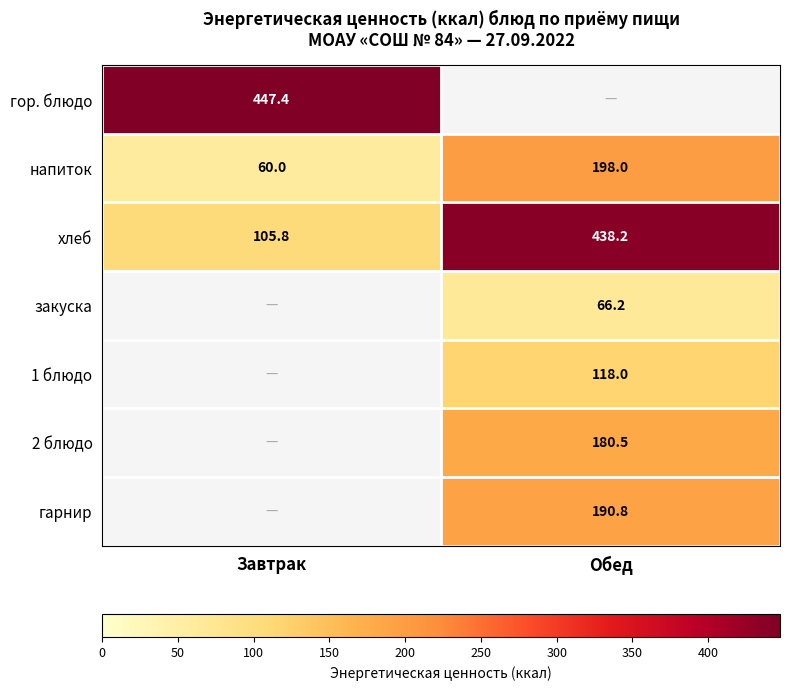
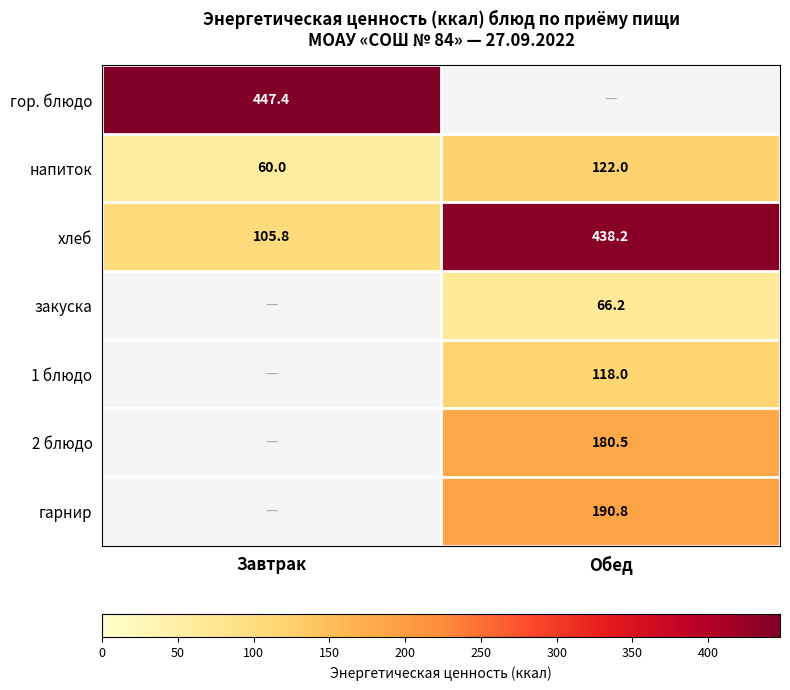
  {
    "гор. блюдо": {
      "Завтрак": 447.4
    },
    "напиток": {
      "Завтрак": 60.0,
-     "Обед": 198.0
+     "Обед": 122.0
    },
    "хлеб": {
      "Завтрак": 105.8,
      "Обед": 438.2
    },
    "закуска": {
      "Обед": 66.2
    },
    "1 блюдо": {
      "Обед": 118.0
    },
    "2 блюдо": {
      "Обед": 180.5
    },
    "гарнир": {
      "Обед": 190.8
    }
  }
